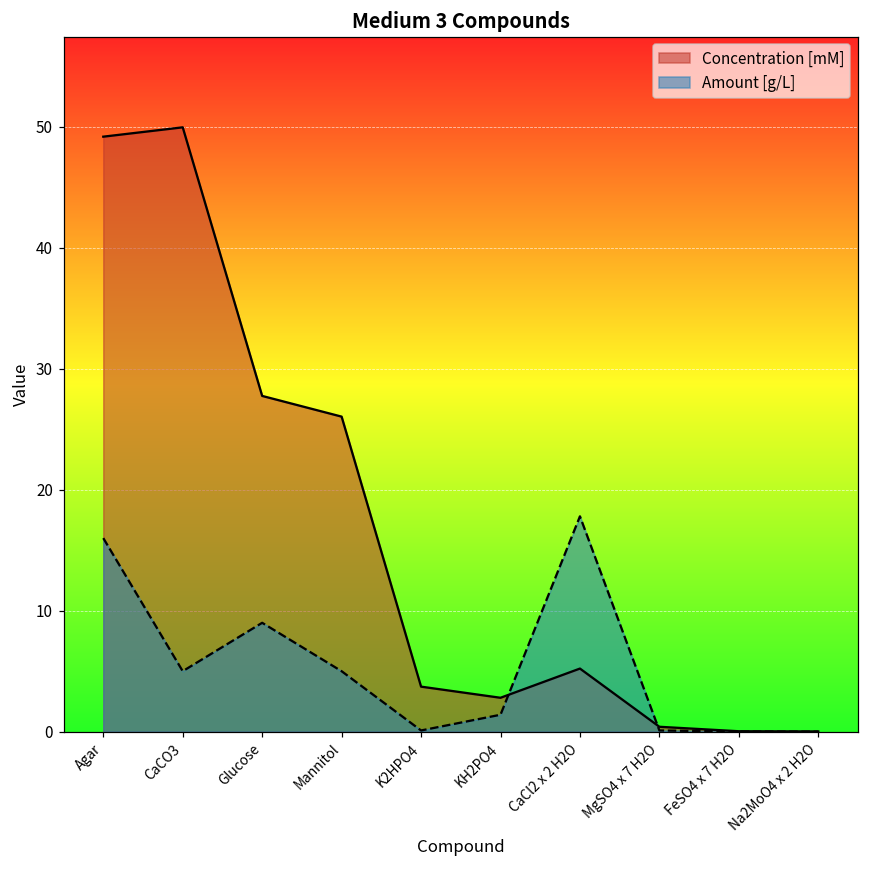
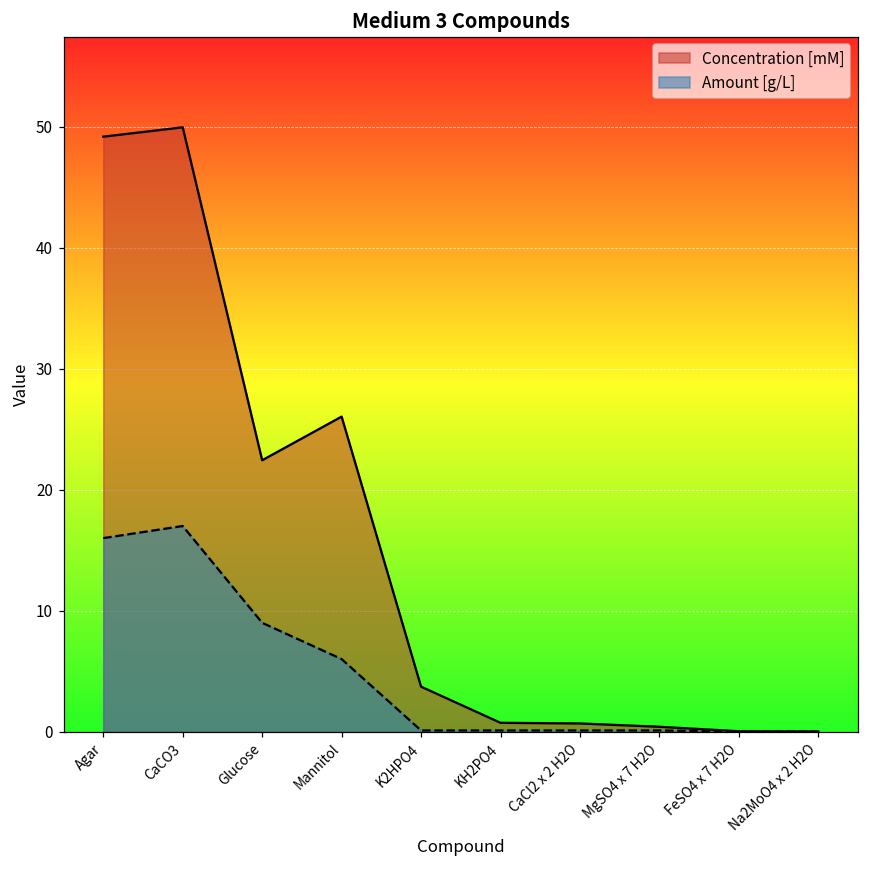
  {
    "Concentration [mM]": {
      "Agar": 49.2,
      "CaCO3": 50.0,
-     "Glucose": 27.8,
+     "Glucose": 22.4,
      "Mannitol": 26.0,
      "K2HPO4": 3.7,
-     "KH2PO4": 2.8,
-     "CaCl2 x 2 H2O": 5.2,
+     "KH2PO4": 0.7,
+     "CaCl2 x 2 H2O": 0.7,
      "MgSO4 x 7 H2O": 0.4
    },
    "Amount [g/L]": {
      "Agar": 16.0,
-     "CaCO3": 5,
+     "CaCO3": 17,
      "Glucose": 9.0,
-     "Mannitol": 5,
+     "Mannitol": 6,
      "K2HPO4": 0.1,
-     "KH2PO4": 1.4,
-     "CaCl2 x 2 H2O": 17.8,
+     "KH2PO4": 0.1,
+     "CaCl2 x 2 H2O": 0.1,
      "MgSO4 x 7 H2O": 0.1
    }
  }
